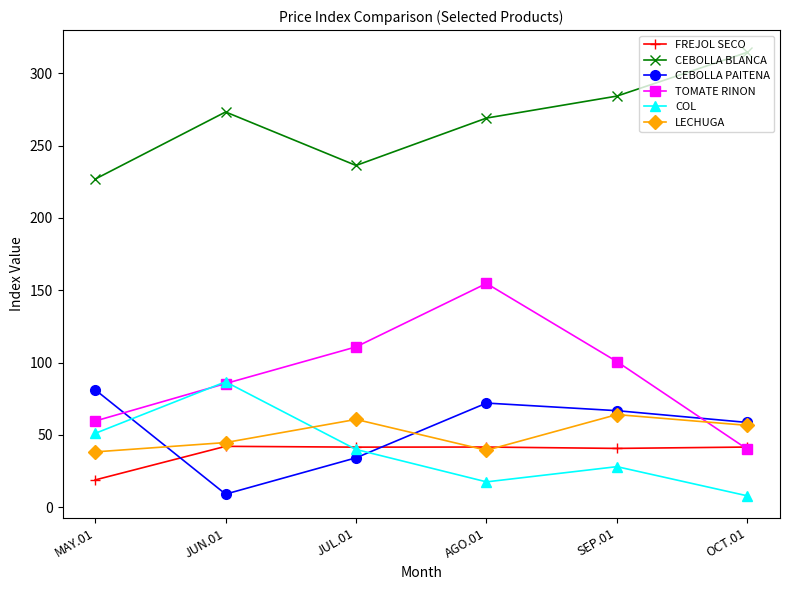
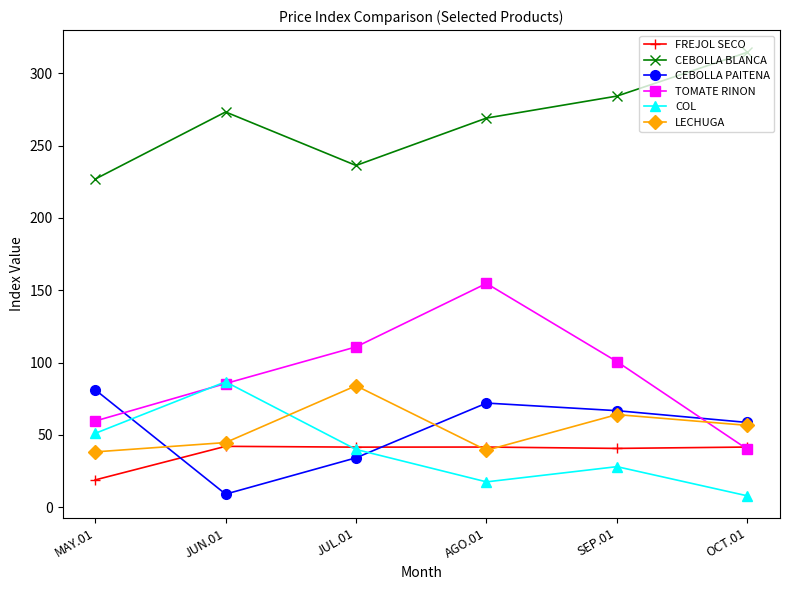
  {
    "FREJOL SECO": {
      "MAY.01": 19,
      "JUN.01": 42,
      "AGO.01": 42,
      "SEP.01": 41
    },
    "CEBOLLA BLANCA": {
      "MAY.01": 227,
      "JUN.01": 273,
      "JUL.01": 236,
      "AGO.01": 269,
      "SEP.01": 284
    },
    "CEBOLLA PAITENA": {
      "MAY.01": 81,
      "JUN.01": 9,
      "JUL.01": 34,
      "AGO.01": 72,
      "SEP.01": 67,
      "OCT.01": 59
    },
    "TOMATE RINON": {
      "MAY.01": 60,
      "JUL.01": 111,
      "AGO.01": 155,
      "SEP.01": 101
    },
    "COL": {
      "MAY.01": 51,
      "AGO.01": 17,
      "SEP.01": 28,
      "OCT.01": 8
    },
    "LECHUGA": {
      "MAY.01": 38,
      "JUN.01": 45,
-     "JUL.01": 61,
+     "JUL.01": 84,
      "AGO.01": 39,
      "SEP.01": 64,
      "OCT.01": 57
    }
  }
